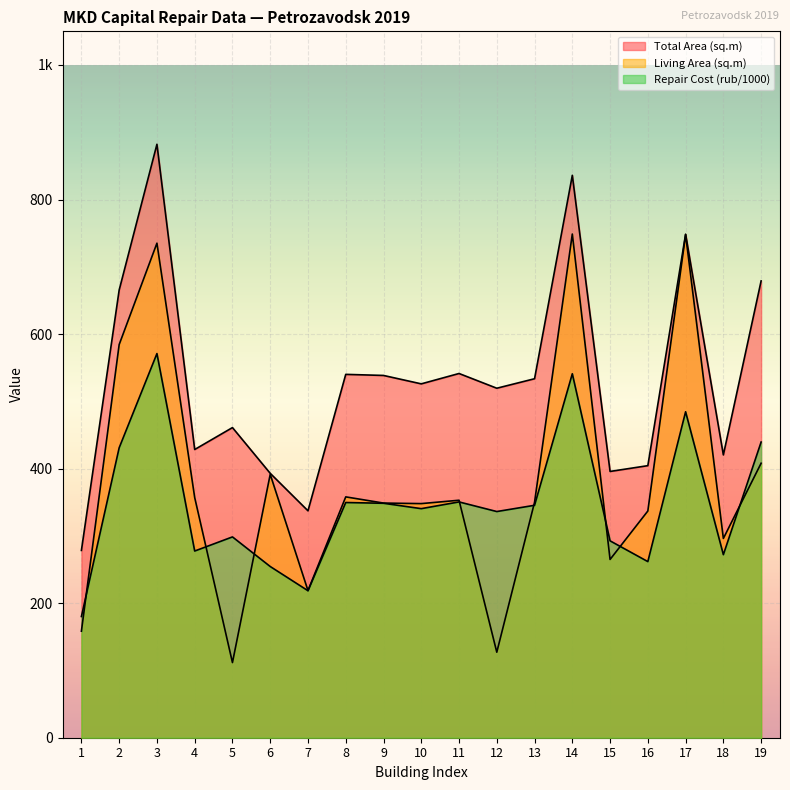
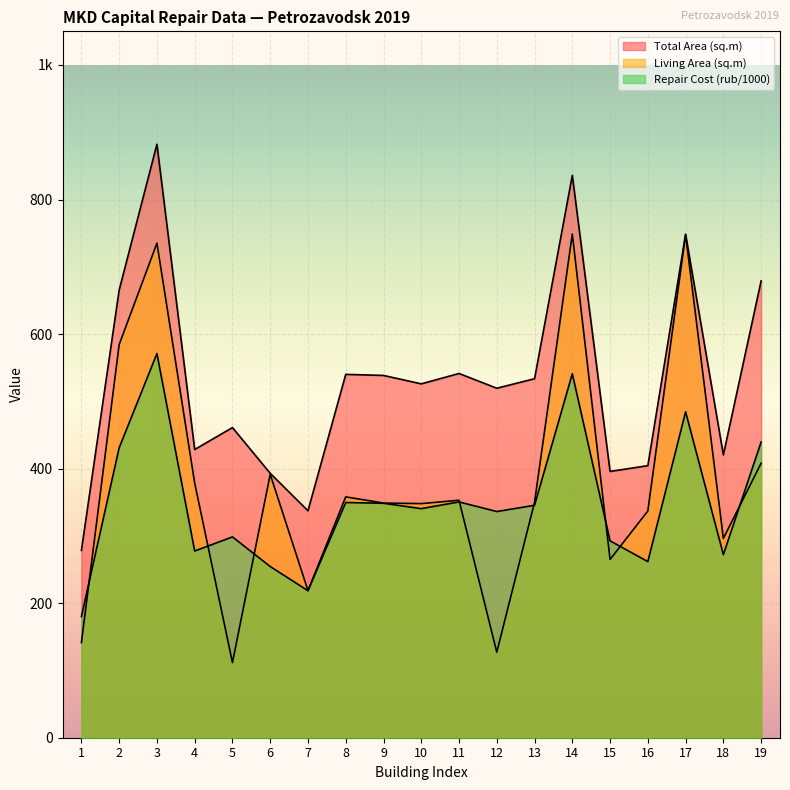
  {
    "Total Area (sq.m)": {
      "1": 280,
      "2": 670,
      "3": 880,
      "4": 430,
      "5": 460,
      "7": 340,
      "8": 540,
      "9": 540,
      "10": 530,
      "11": 540,
      "12": 520,
      "13": 530,
      "14": 840,
      "15": 400,
      "16": 400,
      "18": 420,
      "19": 680
    },
    "Living Area (sq.m)": {
-     "1": 160,
+     "1": 140,
      "2": 580,
      "3": 740,
-     "4": 360,
+     "4": 380,
      "5": 110,
      "8": 360,
      "10": 350,
      "12": 130,
      "13": 350,
      "14": 750,
      "15": 270,
      "16": 340,
      "18": 300,
      "19": 410
    },
    "Repair Cost (rub/1000)": {
      "1": 180,
      "2": 430,
      "3": 570,
      "4": 280,
      "5": 300,
      "6": 250,
      "8": 350,
      "10": 340,
      "12": 340,
      "13": 350,
      "14": 540,
      "15": 290,
      "16": 260,
      "17": 480,
      "18": 270,
      "19": 440
    }
  }
